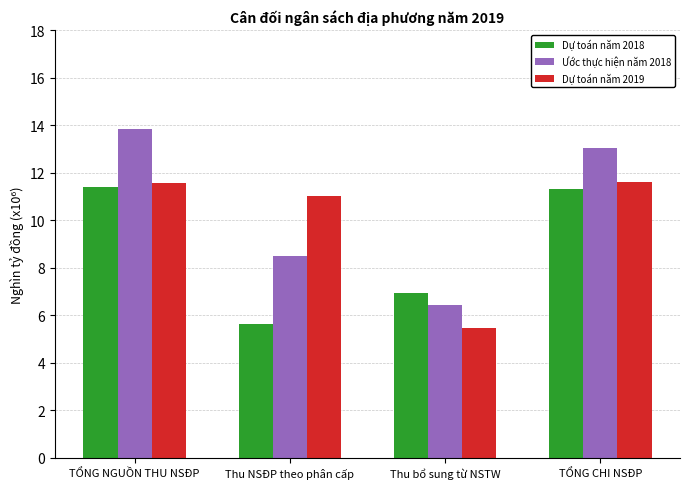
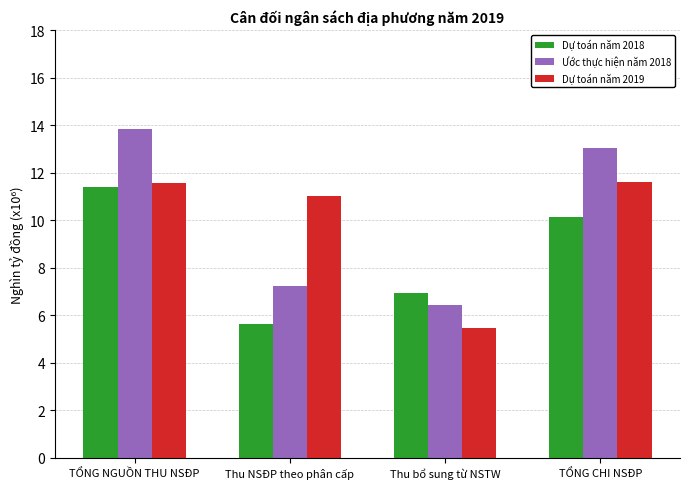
  {
    "Dự toán năm 2018": {
      "TỔNG NGUỒN THU NSĐP": 11.4,
      "Thu NSĐP theo phân cấp": 5.6,
      "Thu bổ sung từ NSTW": 6.9,
-     "TỔNG CHI NSĐP": 11.3
+     "TỔNG CHI NSĐP": 10.1
    },
    "Ước thực hiện năm 2018": {
      "TỔNG NGUỒN THU NSĐP": 13.8,
-     "Thu NSĐP theo phân cấp": 8.5,
+     "Thu NSĐP theo phân cấp": 7.2,
      "Thu bổ sung từ NSTW": 6.4,
      "TỔNG CHI NSĐP": 13.1
    },
    "Dự toán năm 2019": {
      "TỔNG NGUỒN THU NSĐP": 11.6,
      "Thu NSĐP theo phân cấp": 11.0,
      "Thu bổ sung từ NSTW": 5.5,
      "TỔNG CHI NSĐP": 11.6
    }
  }
